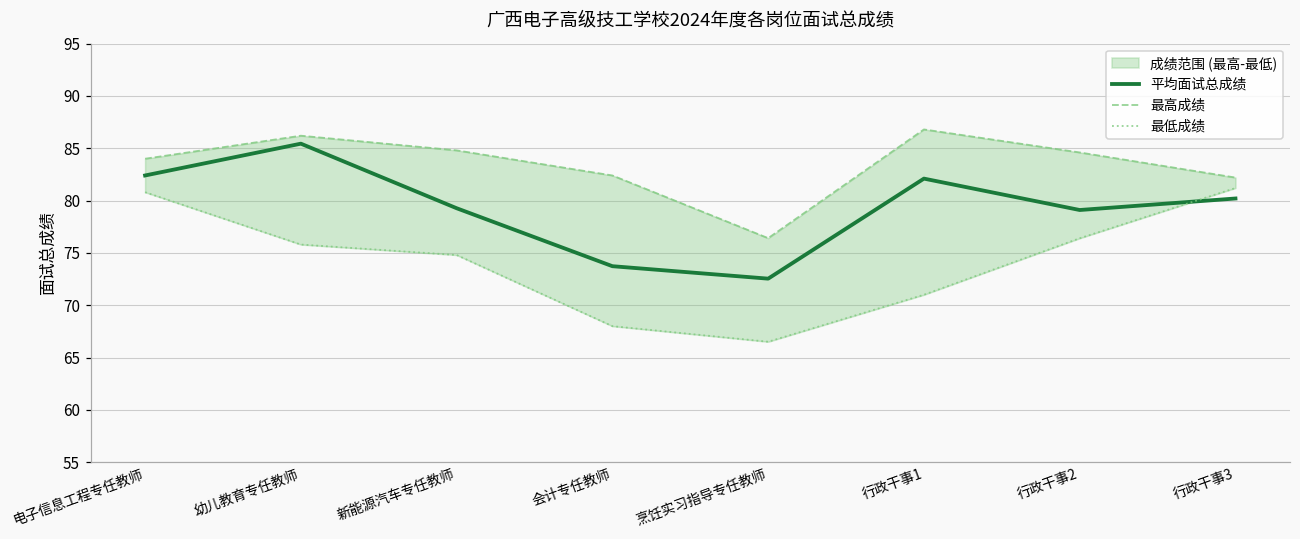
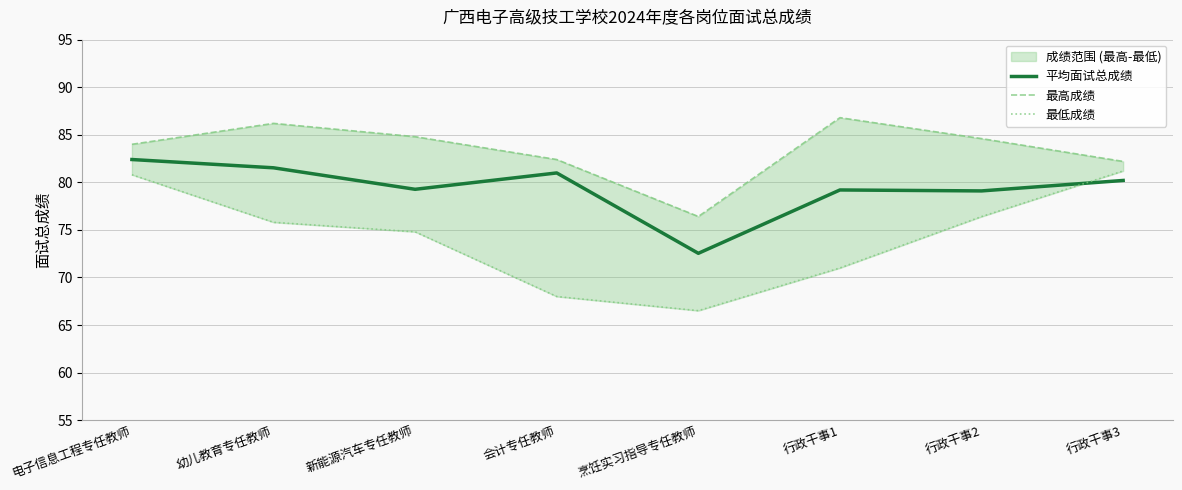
  {
    "平均面试总成绩": {
      "电子信息工程专任教师": 82,
-     "幼儿教育专任教师": 85,
+     "幼儿教育专任教师": 82,
      "新能源汽车专任教师": 79,
-     "会计专任教师": 74,
+     "会计专任教师": 81,
      "烹饪实习指导专任教师": 73,
-     "行政干事1": 82,
+     "行政干事1": 79,
      "行政干事2": 79,
      "行政干事3": 80
    }
  }
